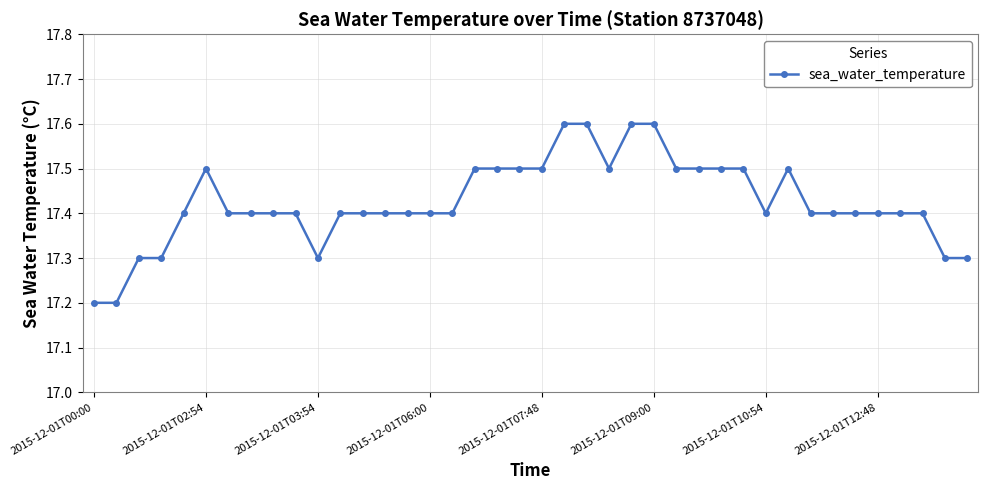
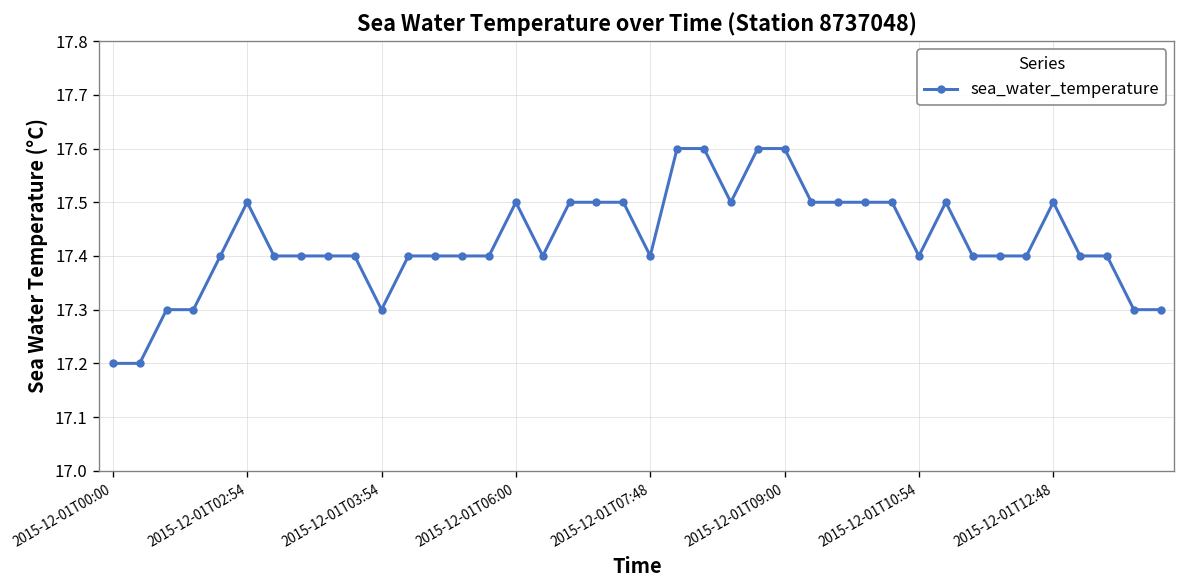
  {
    "2015-12-01T00:00": 17.2,
    "2015-12-01T02:54": 17.5,
    "2015-12-01T03:54": 17.3,
-   "2015-12-01T06:00": 17.4,
-   "2015-12-01T07:48": 17.5,
+   "2015-12-01T06:00": 17.5,
+   "2015-12-01T07:48": 17.4,
    "2015-12-01T09:00": 17.6,
    "2015-12-01T10:54": 17.4,
-   "2015-12-01T12:48": 17.4
+   "2015-12-01T12:48": 17.5
  }
